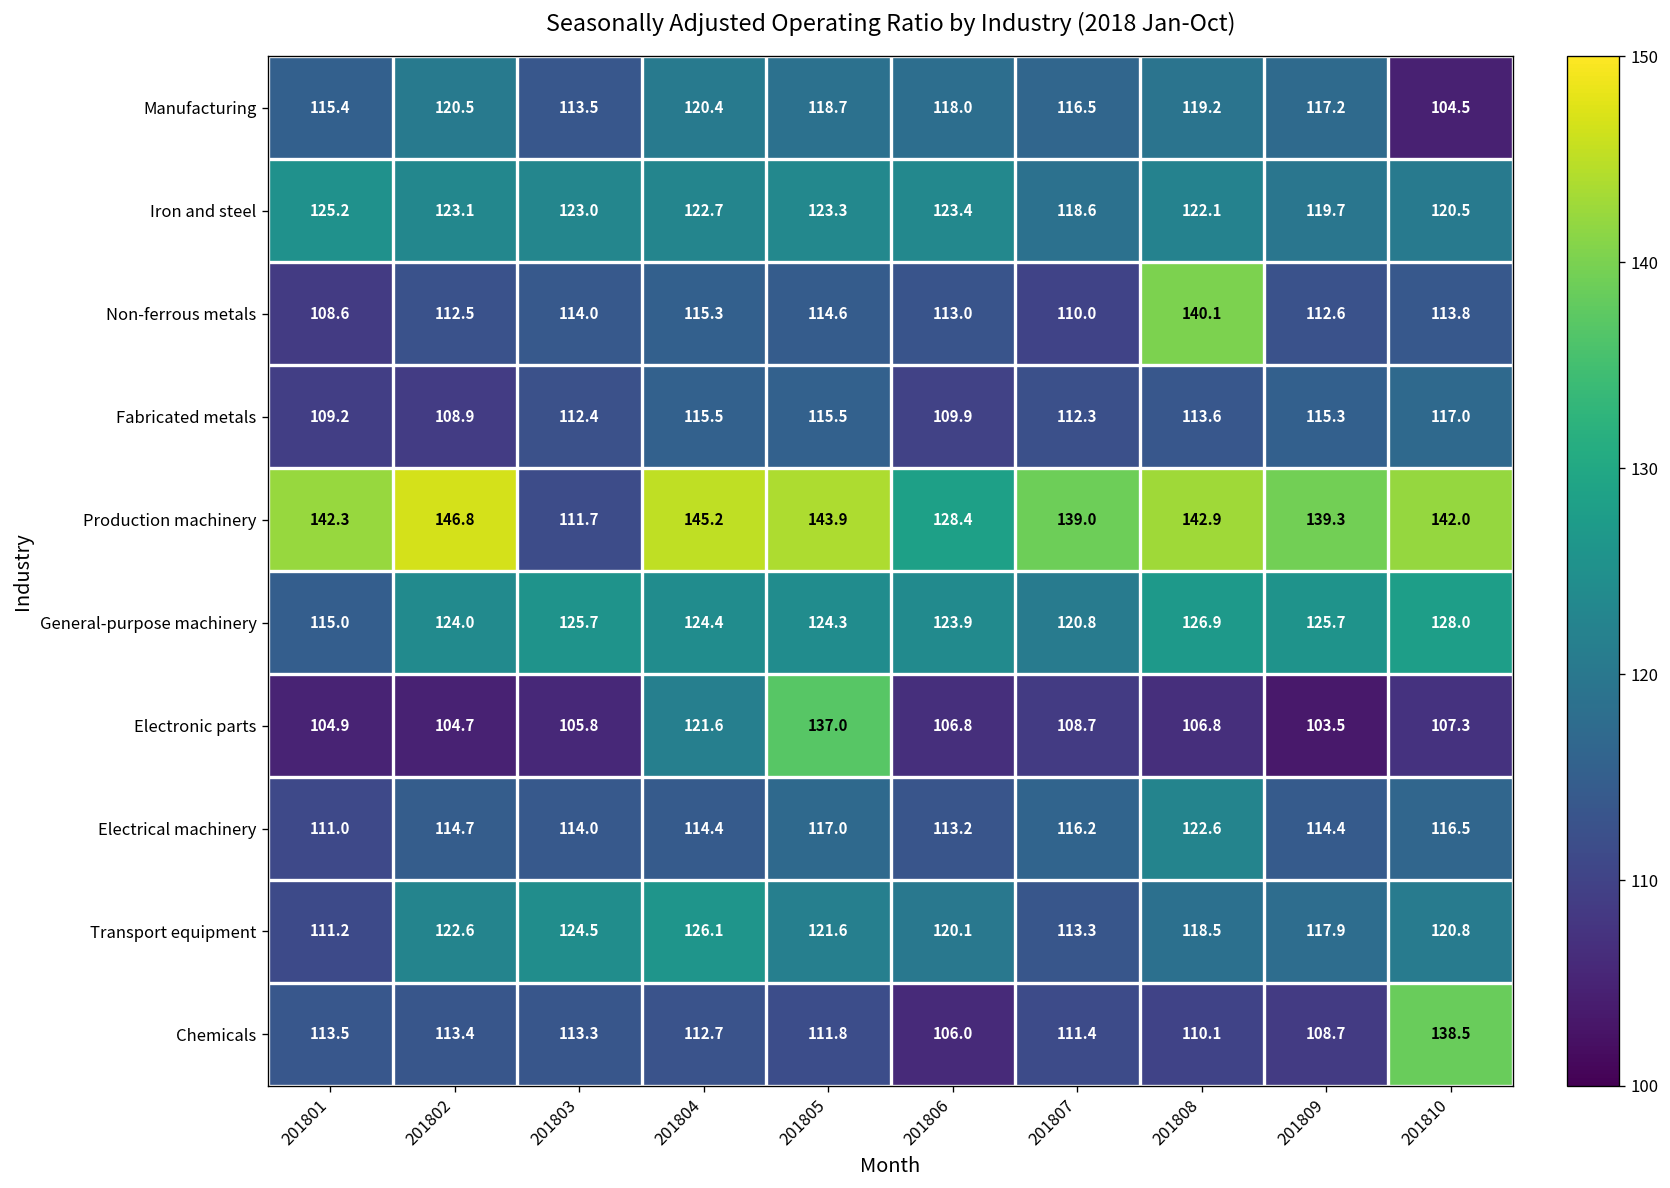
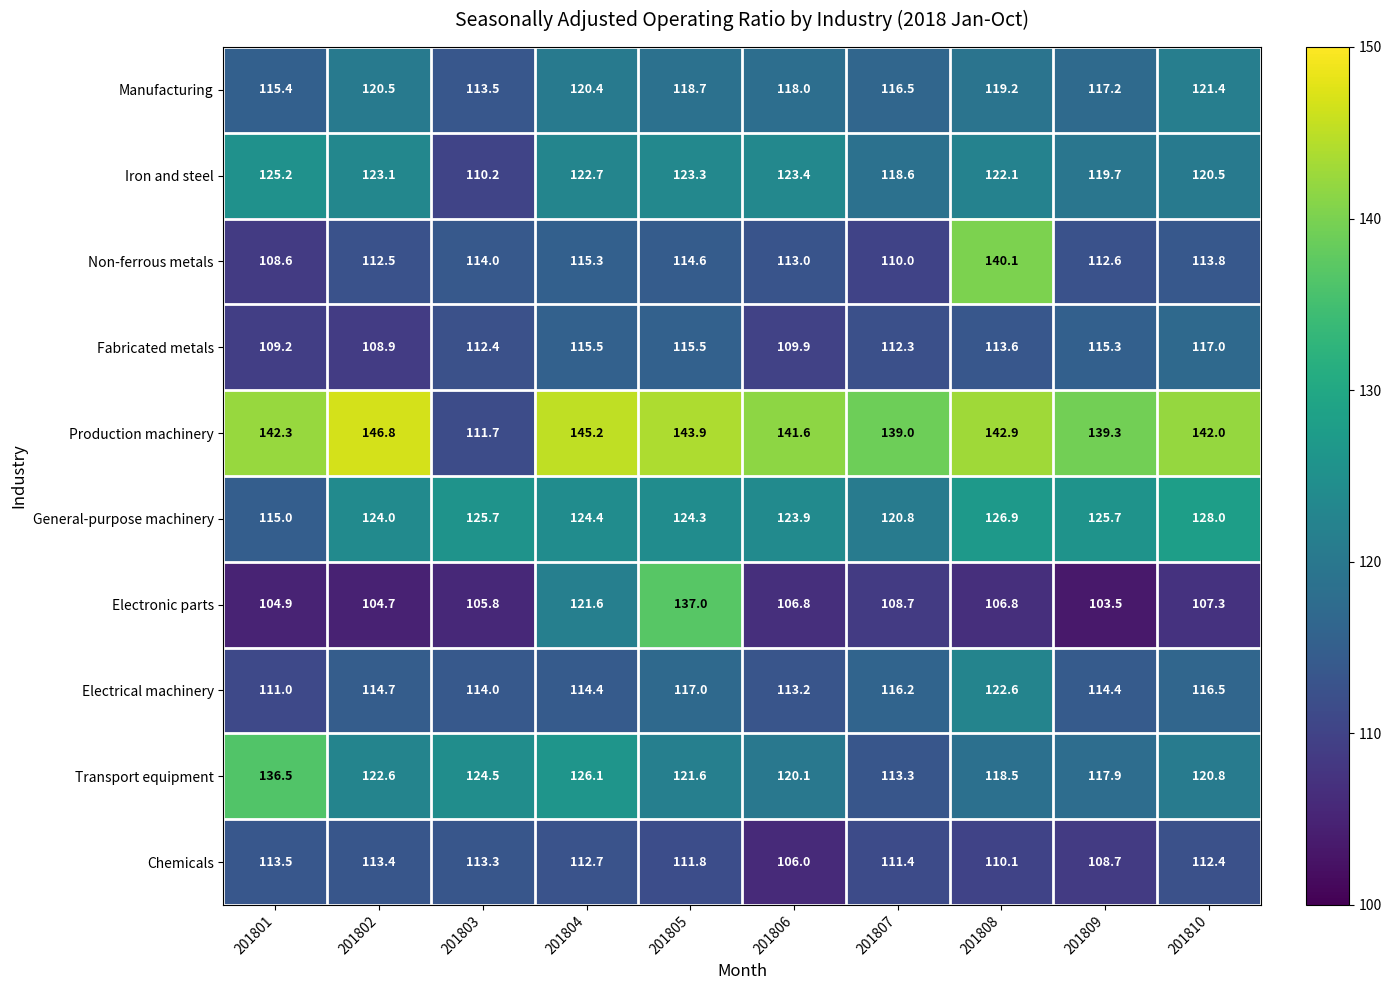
  {
    "Manufacturing": {
      "201801": 115.4,
      "201802": 120.5,
      "201803": 113.5,
      "201804": 120.4,
      "201805": 118.7,
      "201806": 118.0,
      "201807": 116.5,
      "201808": 119.2,
      "201809": 117.2,
-     "201810": 104.5
+     "201810": 121.4
    },
    "Iron and steel": {
      "201801": 125.2,
      "201802": 123.1,
-     "201803": 123.0,
+     "201803": 110.2,
      "201804": 122.7,
      "201805": 123.3,
      "201806": 123.4,
      "201807": 118.6,
      "201808": 122.1,
      "201809": 119.7,
      "201810": 120.5
    },
    "Non-ferrous metals": {
      "201801": 108.6,
      "201802": 112.5,
      "201803": 114.0,
      "201804": 115.3,
      "201805": 114.6,
      "201806": 113.0,
      "201807": 110.0,
      "201808": 140.1,
      "201809": 112.6,
      "201810": 113.8
    },
    "Fabricated metals": {
      "201801": 109.2,
      "201802": 108.9,
      "201803": 112.4,
      "201804": 115.5,
      "201805": 115.5,
      "201806": 109.9,
      "201807": 112.3,
      "201808": 113.6,
      "201809": 115.3,
      "201810": 117.0
    },
    "Production machinery": {
      "201801": 142.3,
      "201802": 146.8,
      "201803": 111.7,
      "201804": 145.2,
      "201805": 143.9,
-     "201806": 128.4,
+     "201806": 141.6,
      "201807": 139.0,
      "201808": 142.9,
      "201809": 139.3,
      "201810": 142.0
    },
    "General-purpose machinery": {
      "201801": 115.0,
      "201802": 124.0,
      "201803": 125.7,
      "201804": 124.4,
      "201805": 124.3,
      "201806": 123.9,
      "201807": 120.8,
      "201808": 126.9,
      "201809": 125.7,
      "201810": 128.0
    },
    "Electronic parts": {
      "201801": 104.9,
      "201802": 104.7,
      "201803": 105.8,
      "201804": 121.6,
      "201805": 137.0,
      "201806": 106.8,
      "201807": 108.7,
      "201808": 106.8,
      "201809": 103.5,
      "201810": 107.3
    },
    "Electrical machinery": {
      "201801": 111.0,
      "201802": 114.7,
      "201803": 114.0,
      "201804": 114.4,
      "201805": 117.0,
      "201806": 113.2,
      "201807": 116.2,
      "201808": 122.6,
      "201809": 114.4,
      "201810": 116.5
    },
    "Transport equipment": {
-     "201801": 111.2,
+     "201801": 136.5,
      "201802": 122.6,
      "201803": 124.5,
      "201804": 126.1,
      "201805": 121.6,
      "201806": 120.1,
      "201807": 113.3,
      "201808": 118.5,
      "201809": 117.9,
      "201810": 120.8
    },
    "Chemicals": {
      "201801": 113.5,
      "201802": 113.4,
      "201803": 113.3,
      "201804": 112.7,
      "201805": 111.8,
      "201806": 106.0,
      "201807": 111.4,
      "201808": 110.1,
      "201809": 108.7,
-     "201810": 138.5
+     "201810": 112.4
    }
  }
